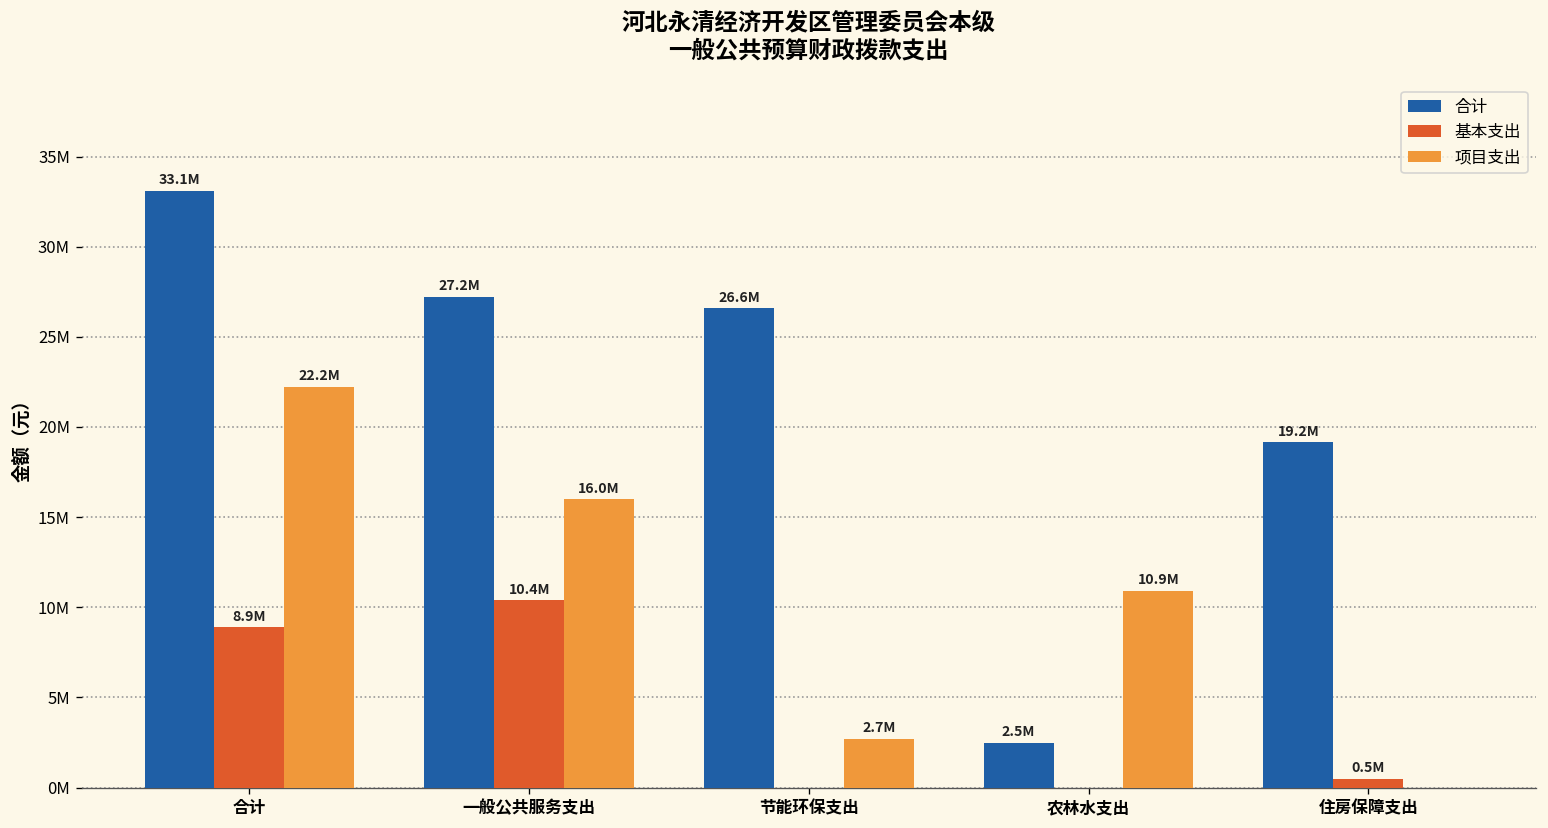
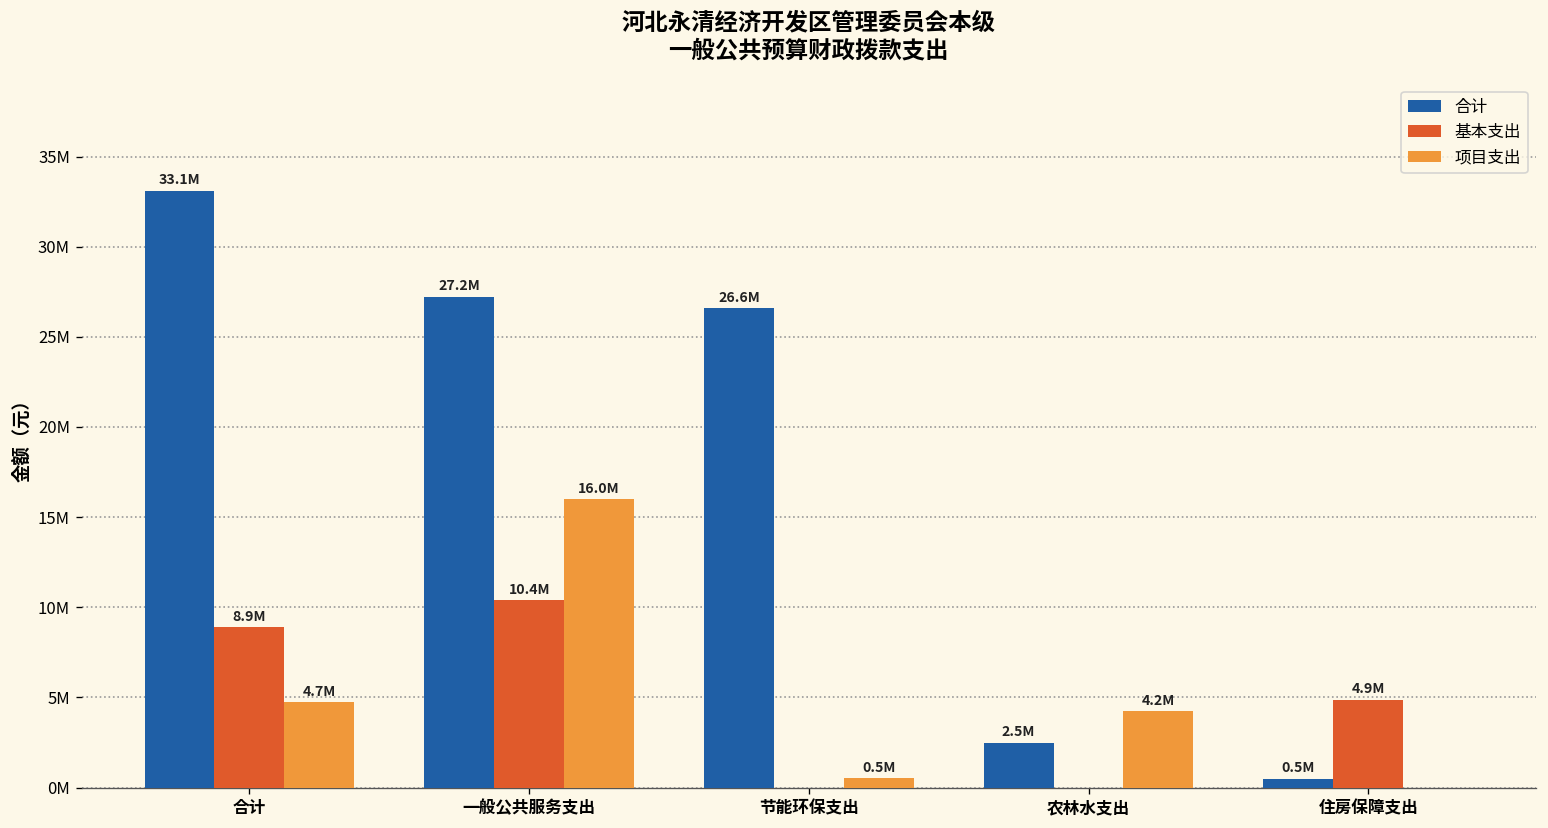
  {
    "合计": {
      "合计": "33.1M",
      "一般公共服务支出": "27.2M",
      "节能环保支出": "26.6M",
      "农林水支出": "2.5M",
-     "住房保障支出": "19.2M"
+     "住房保障支出": "0.5M"
    },
    "基本支出": {
      "合计": "8.9M",
      "一般公共服务支出": "10.4M",
-     "住房保障支出": "0.5M"
+     "住房保障支出": "4.9M"
    },
    "项目支出": {
-     "合计": "22.2M",
+     "合计": "4.7M",
      "一般公共服务支出": "16.0M",
-     "节能环保支出": "2.7M",
-     "农林水支出": "10.9M"
+     "节能环保支出": "0.5M",
+     "农林水支出": "4.2M"
    }
  }
